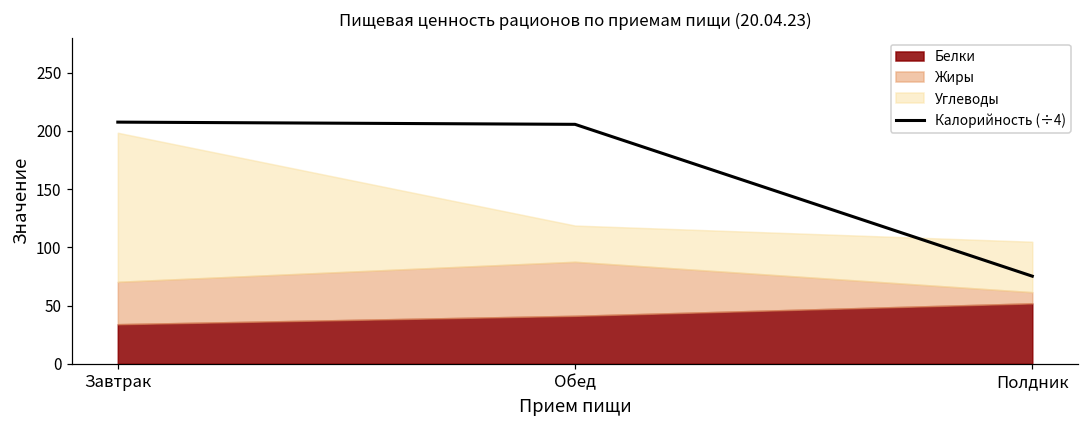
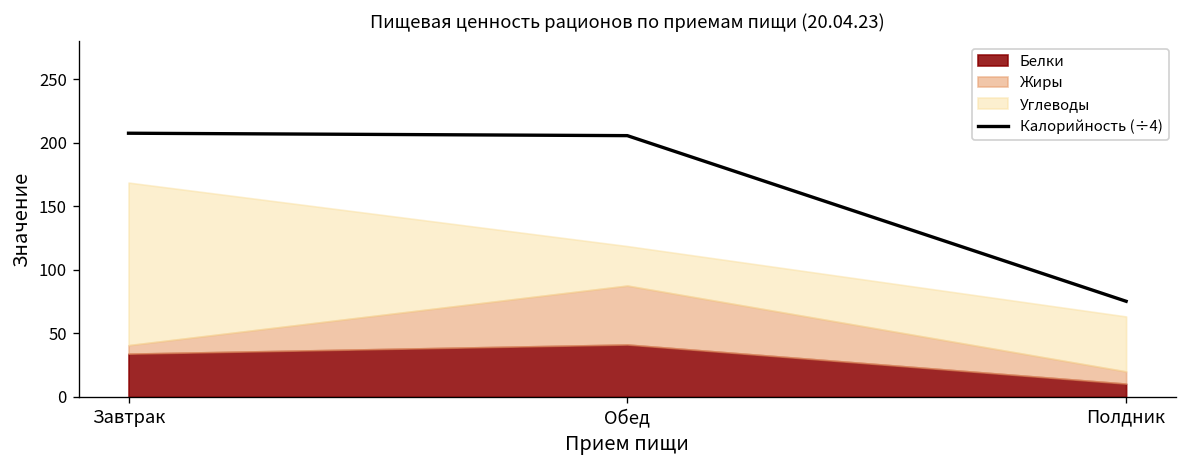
  {
    "Калорийность (÷4)": {
      "Завтрак": 208,
      "Обед": 206,
      "Полдник": 75
    },
    "Белки": {
      "Завтрак": 34,
      "Обед": 41,
-     "Полдник": 52
+     "Полдник": 10
    },
    "Жиры": {
-     "Завтрак": 36,
+     "Завтрак": 7,
      "Обед": 46,
      "Полдник": 10
    },
    "Углеводы": {
      "Завтрак": 128,
      "Обед": 31,
      "Полдник": 43
    }
  }
